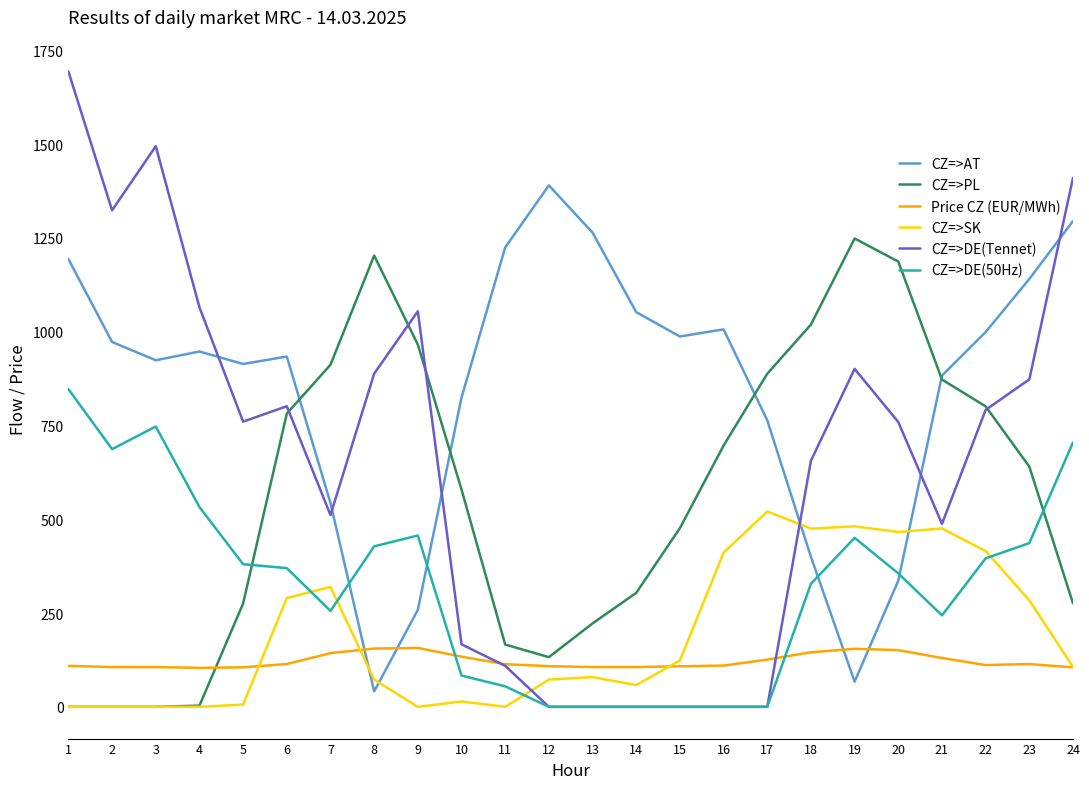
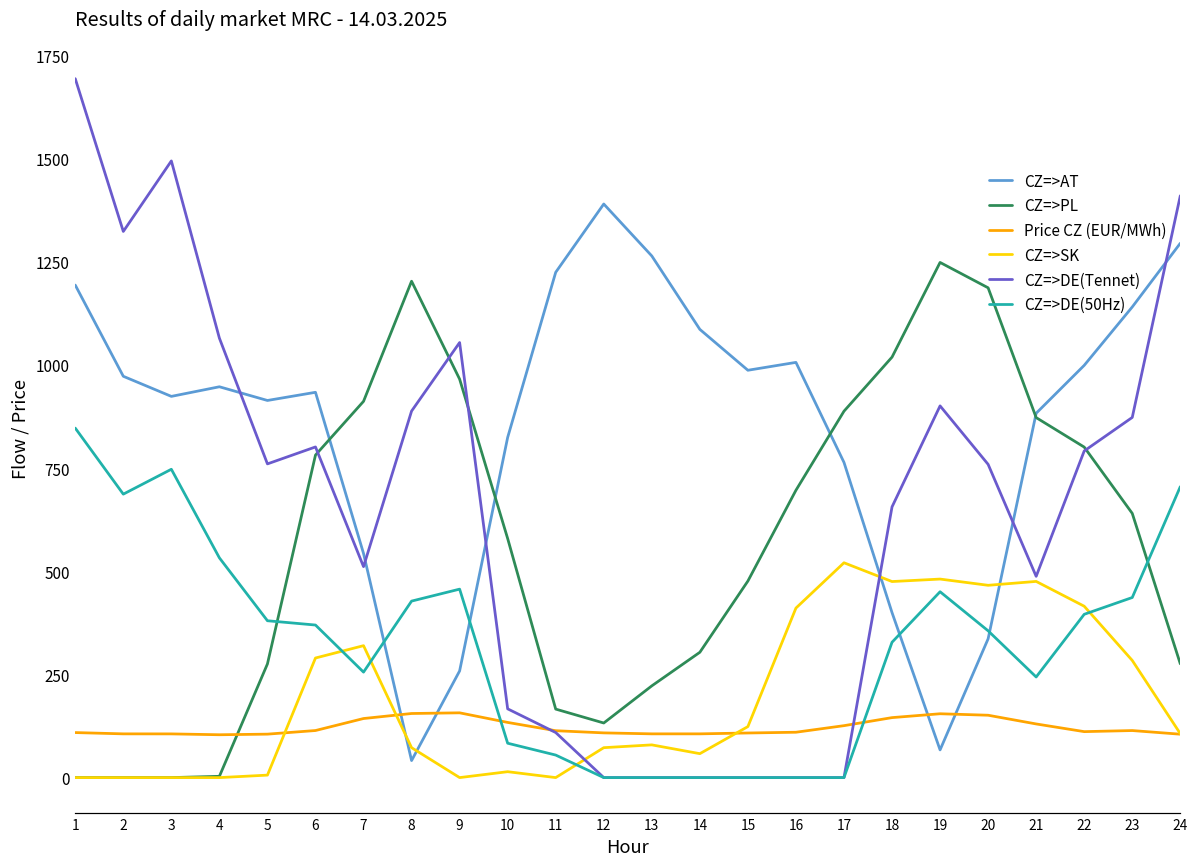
  {
    "CZ=>AT": {
      "1": 1190,
      "2": 970,
      "3": 920,
      "4": 950,
      "5": 910,
      "6": 930,
      "7": 540,
      "8": 40,
      "9": 260,
      "10": 820,
      "11": 1220,
      "12": 1390,
      "13": 1260,
-     "14": 1050,
+     "14": 1090,
      "15": 990,
      "16": 1010,
      "17": 760,
      "18": 400,
      "19": 70,
      "20": 340,
      "21": 880,
      "22": 1000,
      "23": 1140,
      "24": 1290
    },
    "CZ=>PL": {
      "5": 280,
      "6": 780,
      "7": 910,
      "8": 1200,
      "9": 970,
      "10": 580,
      "11": 170,
      "12": 130,
      "13": 220,
      "14": 300,
      "15": 480,
      "16": 700,
      "17": 890,
      "18": 1020,
      "19": 1250,
      "20": 1190,
      "21": 870,
      "22": 800,
      "23": 640,
      "24": 280
    },
    "CZ=>DE(Tennet)": {
      "1": 1690,
      "2": 1320,
      "3": 1490,
      "4": 1060,
      "5": 760,
      "6": 800,
      "7": 510,
      "8": 890,
      "9": 1050,
      "10": 170,
      "18": 660,
      "19": 900,
      "20": 760,
      "21": 490,
      "22": 790,
      "23": 870,
      "24": 1410
    },
    "CZ=>DE(50Hz)": {
      "1": 850,
      "2": 690,
      "3": 750,
      "4": 530,
      "5": 380,
      "6": 370,
      "7": 260,
      "8": 430,
      "9": 460,
      "10": 80,
      "11": 50,
      "18": 330,
      "19": 450,
      "20": 360,
      "21": 240,
      "22": 400,
      "23": 440,
      "24": 710
    }
  }
